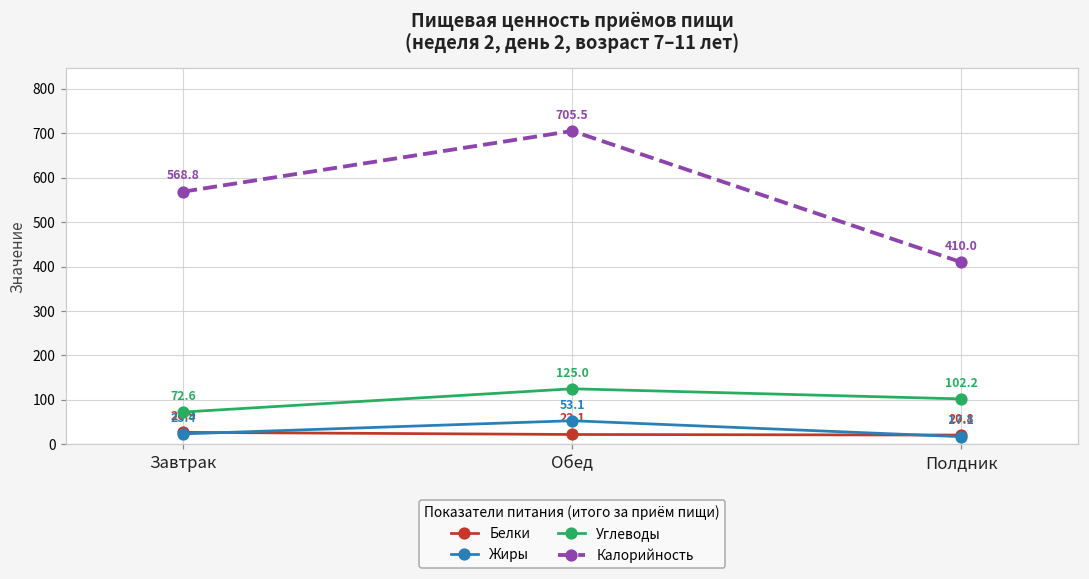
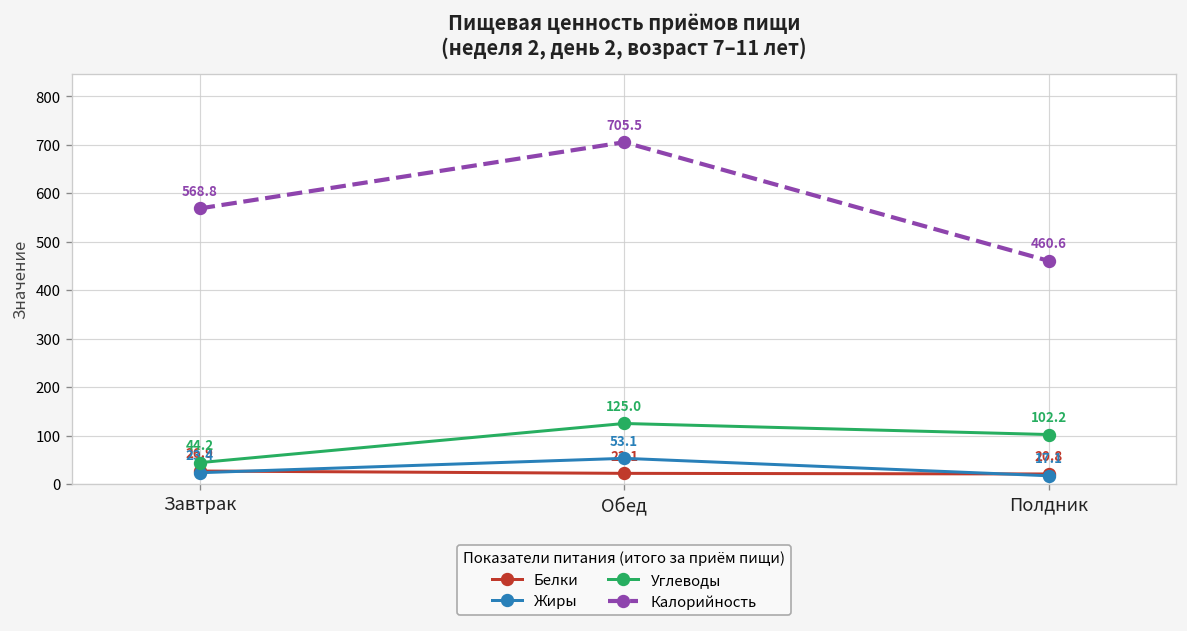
  {
    "Жиры": {
      "Обед": 53.1
    },
    "Углеводы": {
-     "Завтрак": 72.6,
+     "Завтрак": 44.2,
      "Обед": 125.0,
      "Полдник": 102.2
    },
    "Калорийность": {
      "Завтрак": 568.8,
      "Обед": 705.5,
-     "Полдник": 410.0
+     "Полдник": 460.6
    }
  }
